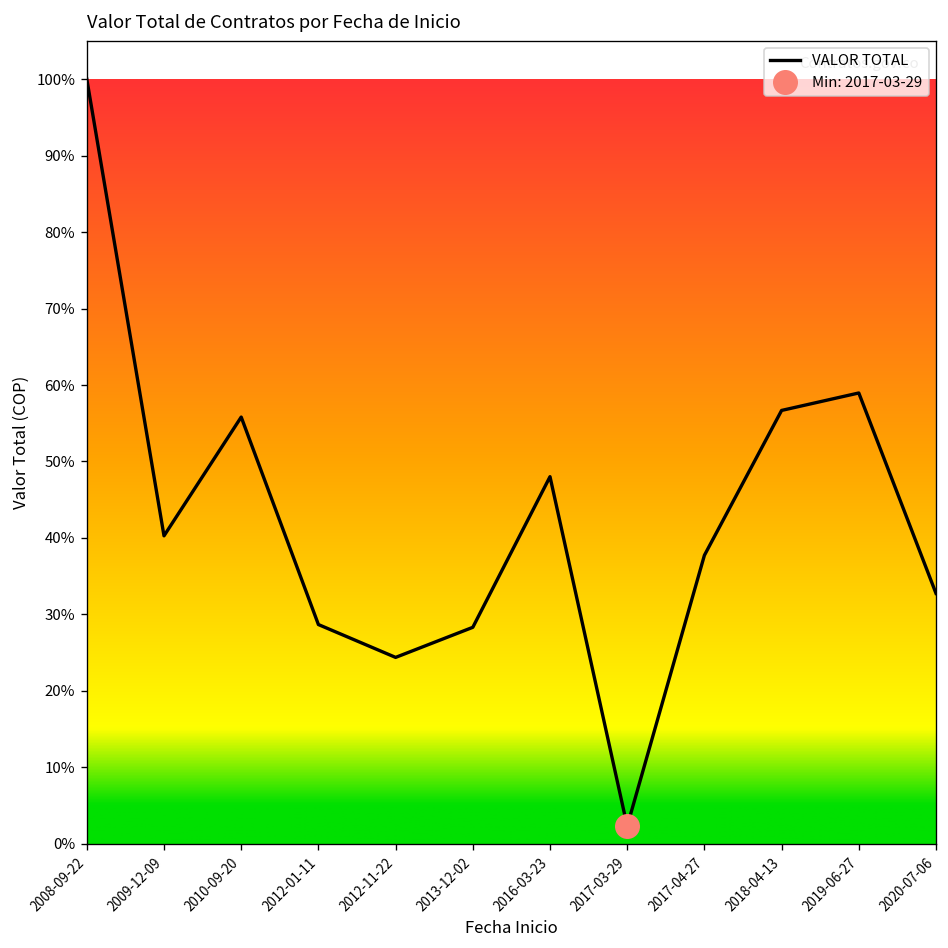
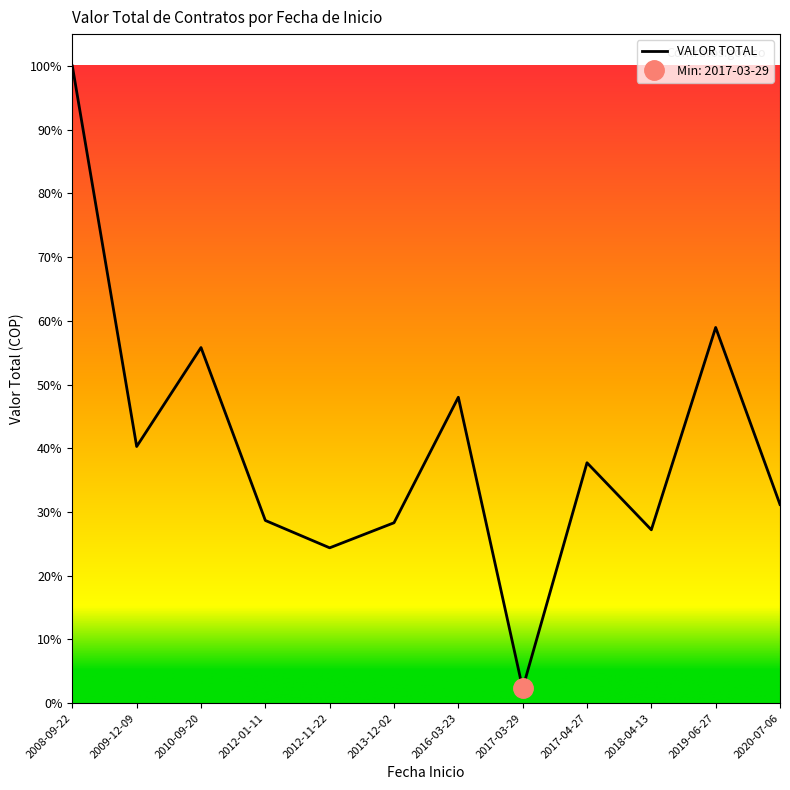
  {
    "VALOR TOTAL": {
      "2008-09-22": "100%",
      "2009-12-09": "40%",
      "2010-09-20": "56%",
      "2012-01-11": "29%",
      "2012-11-22": "24%",
      "2013-12-02": "28%",
      "2016-03-23": "48%",
      "2017-04-27": "38%",
-     "2018-04-13": "57%",
+     "2018-04-13": "27%",
      "2019-06-27": "59%",
-     "2020-07-06": "33%"
+     "2020-07-06": "31%"
    }
  }
